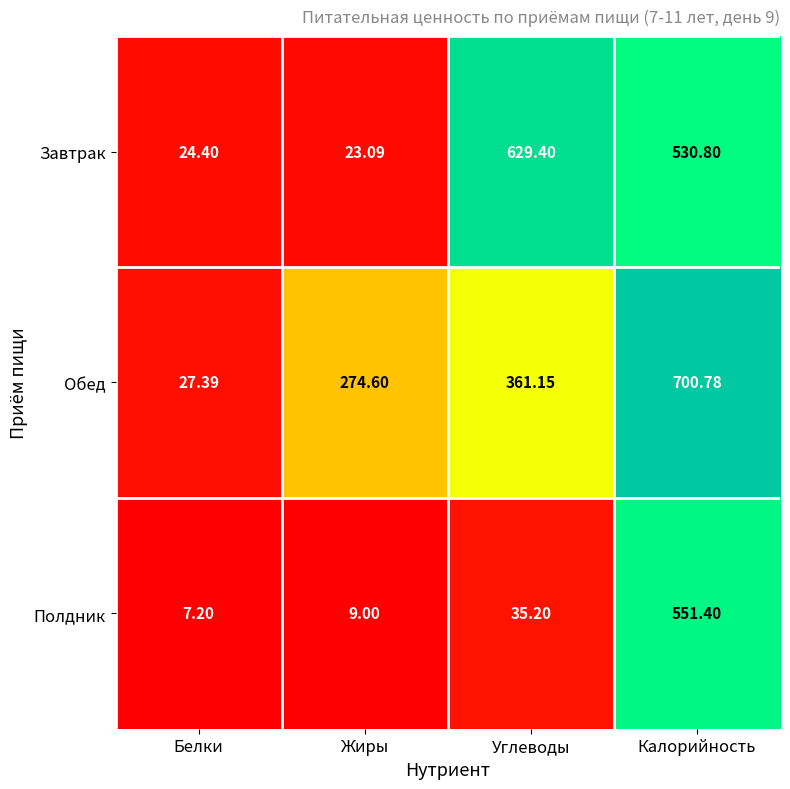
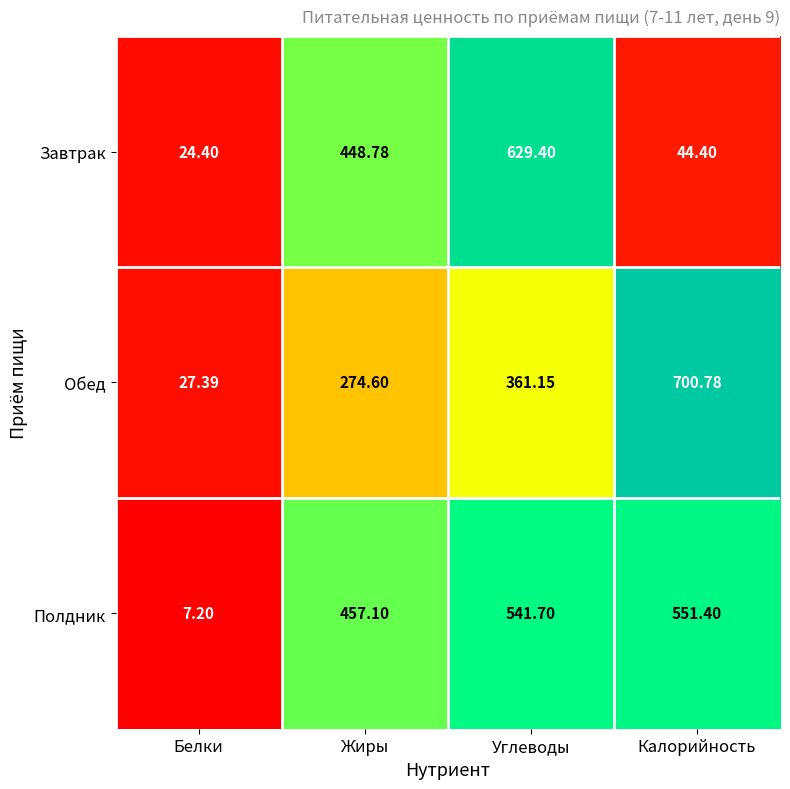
  {
    "Завтрак": {
      "Белки": 24.40,
-     "Жиры": 23.09,
+     "Жиры": 448.78,
      "Углеводы": 629.40,
-     "Калорийность": 530.80
+     "Калорийность": 44.40
    },
    "Обед": {
      "Белки": 27.39,
      "Жиры": 274.60,
      "Углеводы": 361.15,
      "Калорийность": 700.78
    },
    "Полдник": {
      "Белки": 7.20,
-     "Жиры": 9.00,
-     "Углеводы": 35.20,
+     "Жиры": 457.10,
+     "Углеводы": 541.70,
      "Калорийность": 551.40
    }
  }
